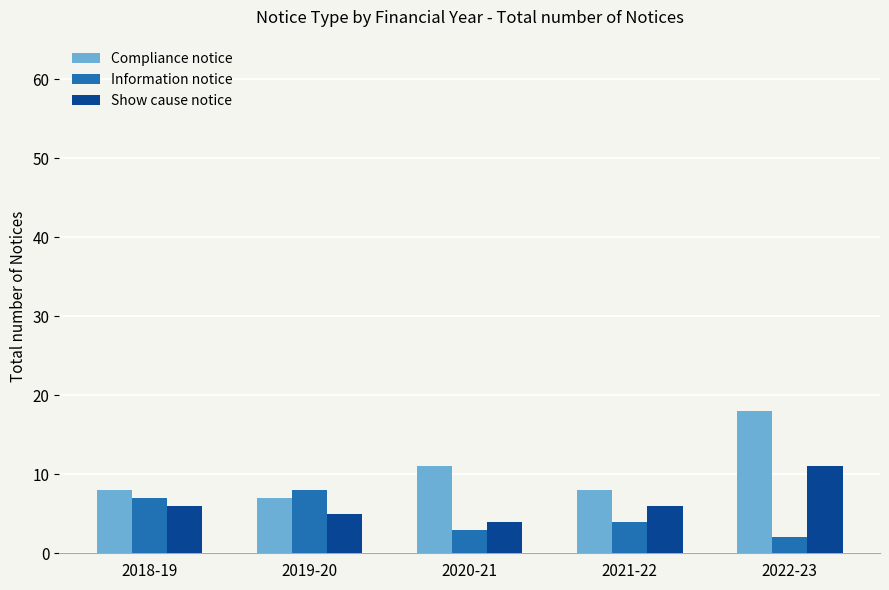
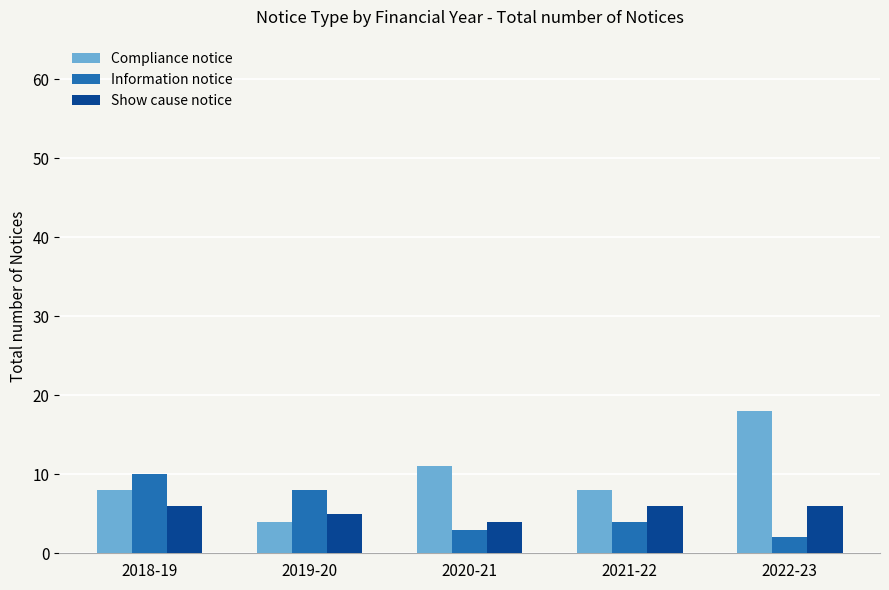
  {
    "Compliance notice": {
      "2018-19": 8,
-     "2019-20": 7,
+     "2019-20": 4,
      "2020-21": 11,
      "2021-22": 8,
      "2022-23": 18
    },
    "Information notice": {
-     "2018-19": 7,
+     "2018-19": 10,
      "2019-20": 8,
      "2020-21": 3,
      "2021-22": 4,
      "2022-23": 2
    },
    "Show cause notice": {
      "2018-19": 6,
      "2019-20": 5,
      "2020-21": 4,
      "2021-22": 6,
-     "2022-23": 11
+     "2022-23": 6
    }
  }
